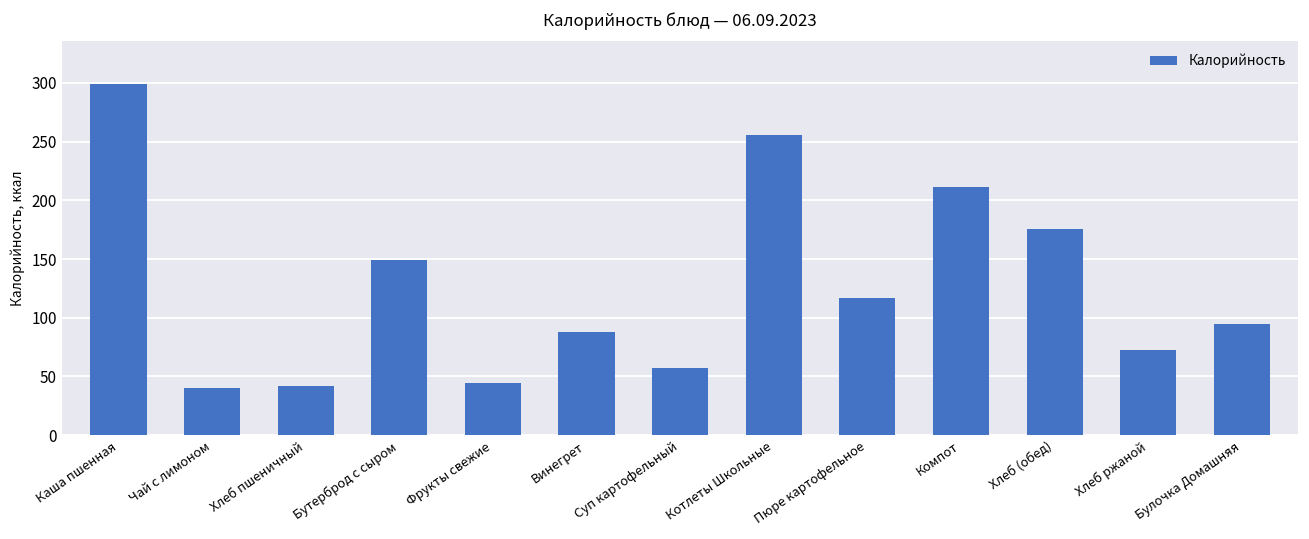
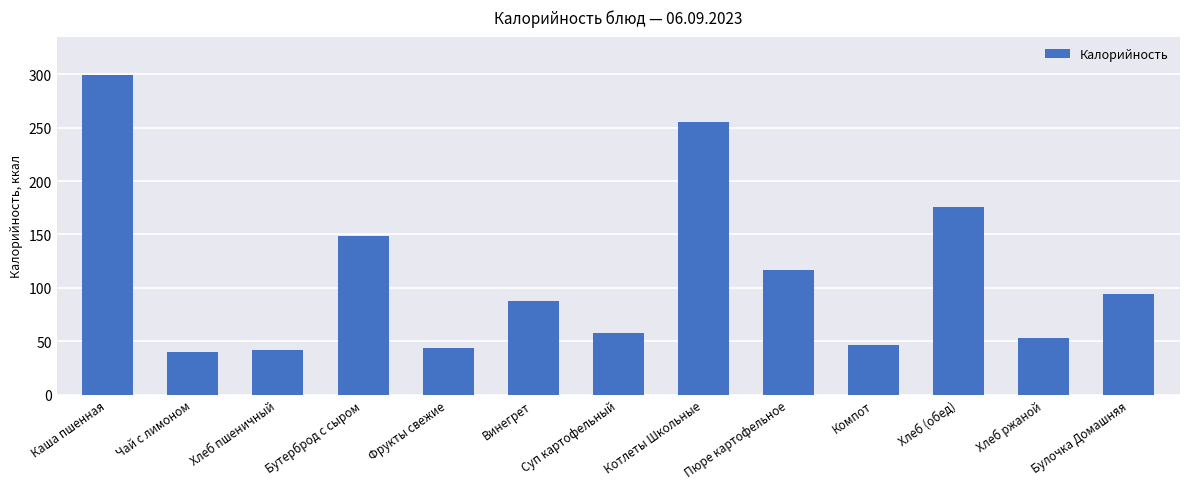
  {
    "Каша пшенная": 300,
    "Чай с лимоном": 40,
    "Хлеб пшеничный": 42,
    "Бутерброд с сыром": 149,
    "Фрукты свежие": 44,
    "Винегрет": 88,
    "Суп картофельный": 57,
    "Котлеты Школьные": 256,
    "Пюре картофельное": 117,
-   "Компот": 211,
+   "Компот": 46,
    "Хлеб (обед)": 176,
-   "Хлеб ржаной": 72,
+   "Хлеб ржаной": 53,
    "Булочка Домашняя": 95
  }
